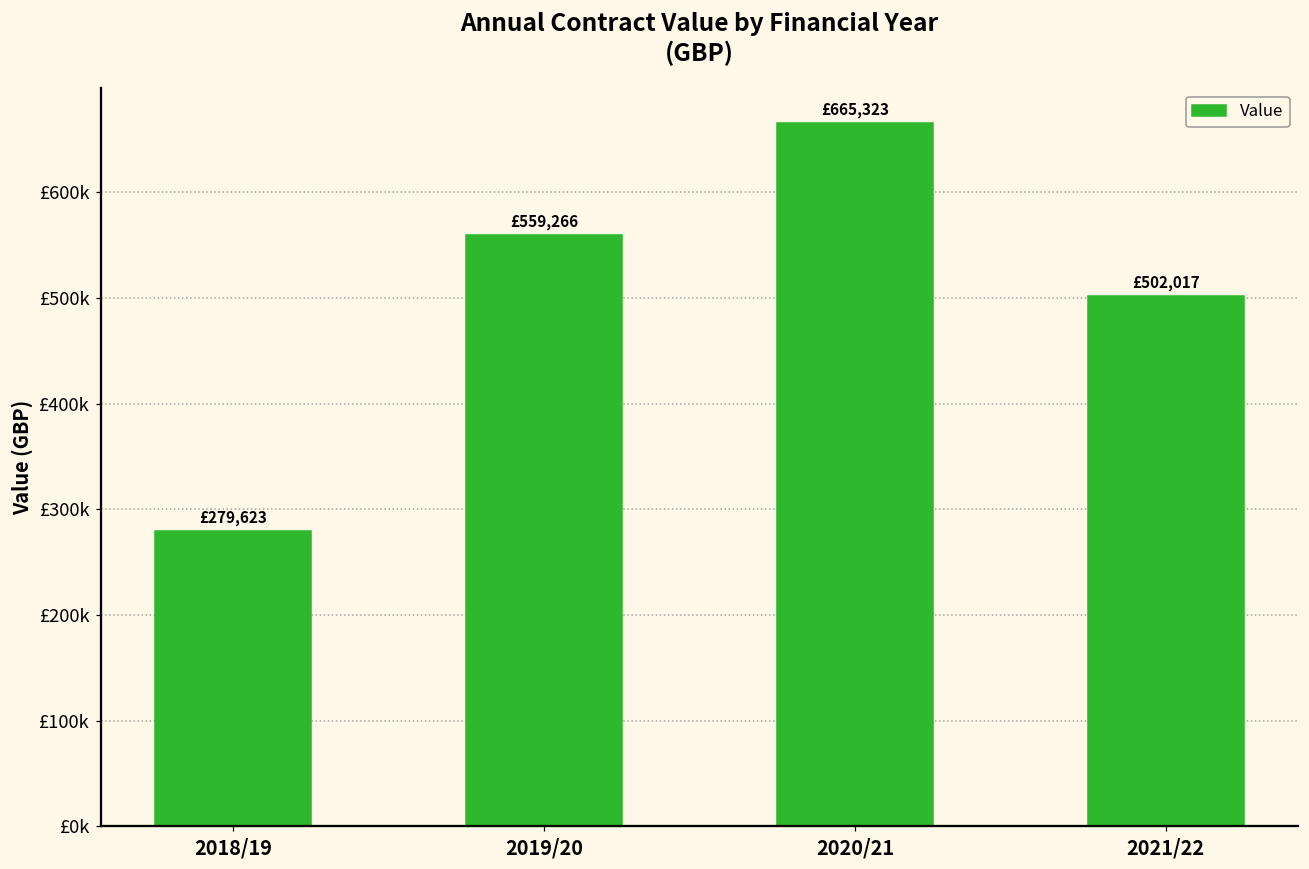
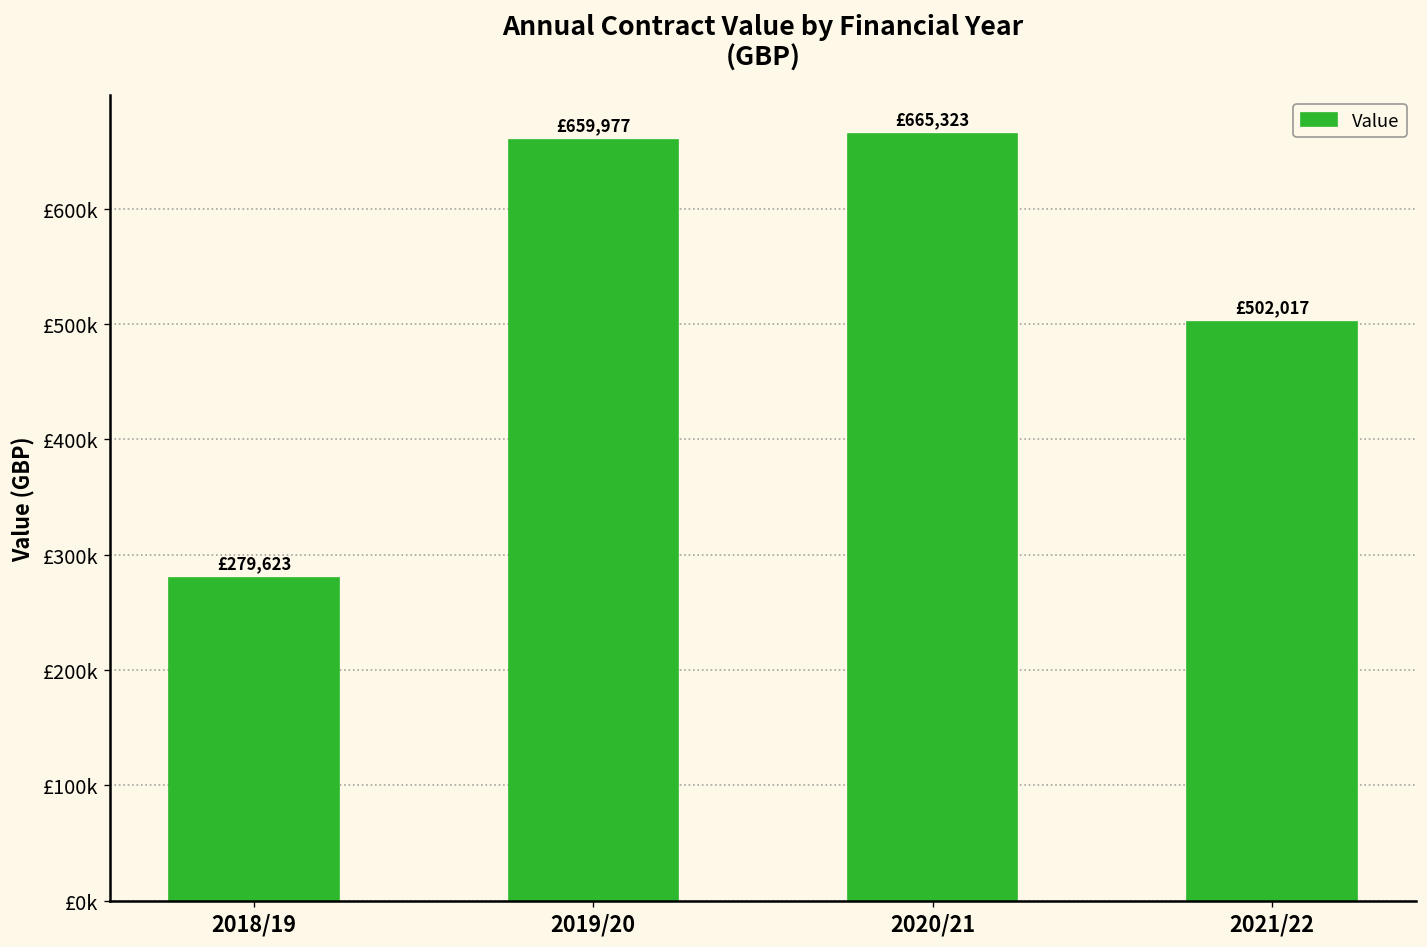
  {
    "2018/19": "£279,623",
-   "2019/20": "£559,266",
+   "2019/20": "£659,977",
    "2020/21": "£665,323",
    "2021/22": "£502,017"
  }
